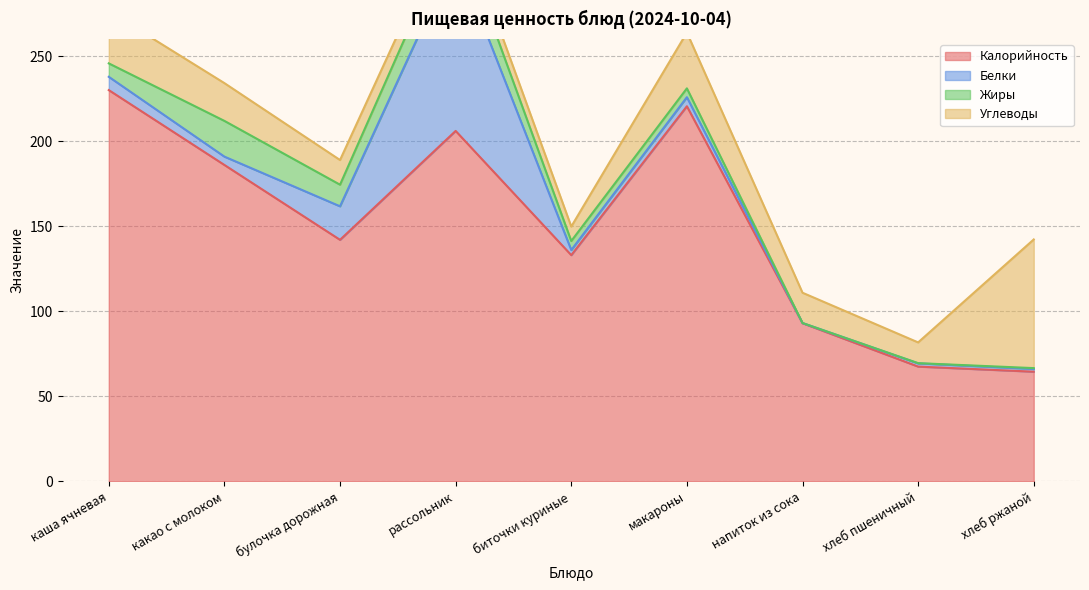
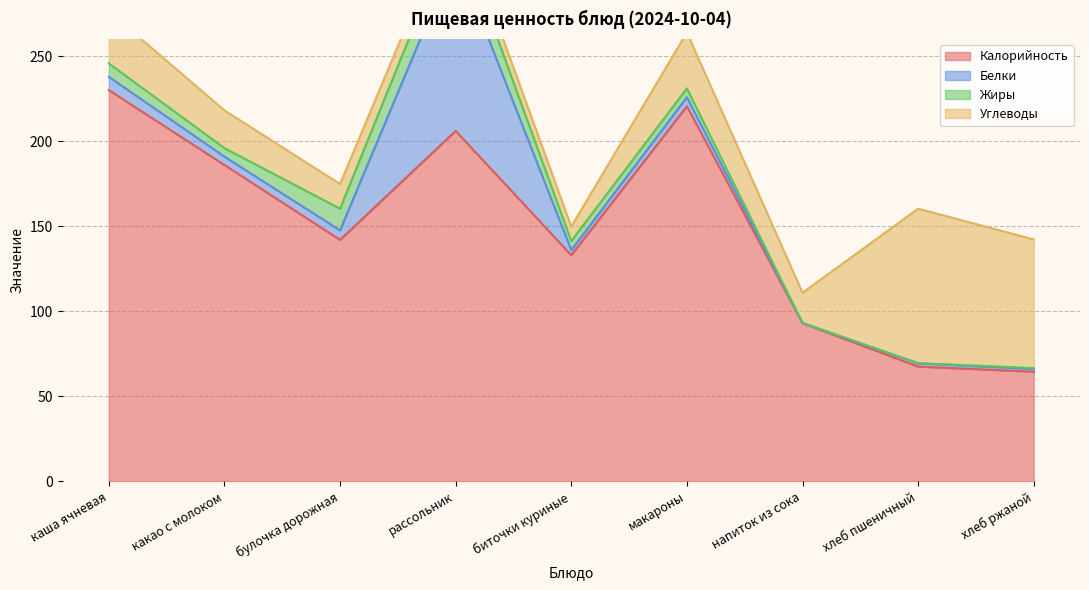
  {
    "Калорийность": {
      "каша ячневая": 230,
      "какао с молоком": 186,
      "булочка дорожная": 142,
      "рассольник": 206,
      "биточки куриные": 133,
      "макароны": 221,
      "хлеб пшеничный": 68,
      "хлеб ржаной": 65
    },
    "Белки": {
      "каша ячневая": 8,
      "какао с молоком": 5,
-     "булочка дорожная": 20,
+     "булочка дорожная": 6,
      "биточки куриные": 3,
      "макароны": 5
    },
    "Жиры": {
      "каша ячневая": 8,
-     "какао с молоком": 21,
+     "какао с молоком": 5,
      "булочка дорожная": 13,
      "биточки куриные": 5,
      "макароны": 5
    },
    "Углеводы": {
      "какао с молоком": 22,
      "булочка дорожная": 15,
      "биточки куриные": 9,
      "напиток из сока": 18,
-     "хлеб пшеничный": 12,
+     "хлеб пшеничный": 91,
      "хлеб ржаной": 76
    }
  }
